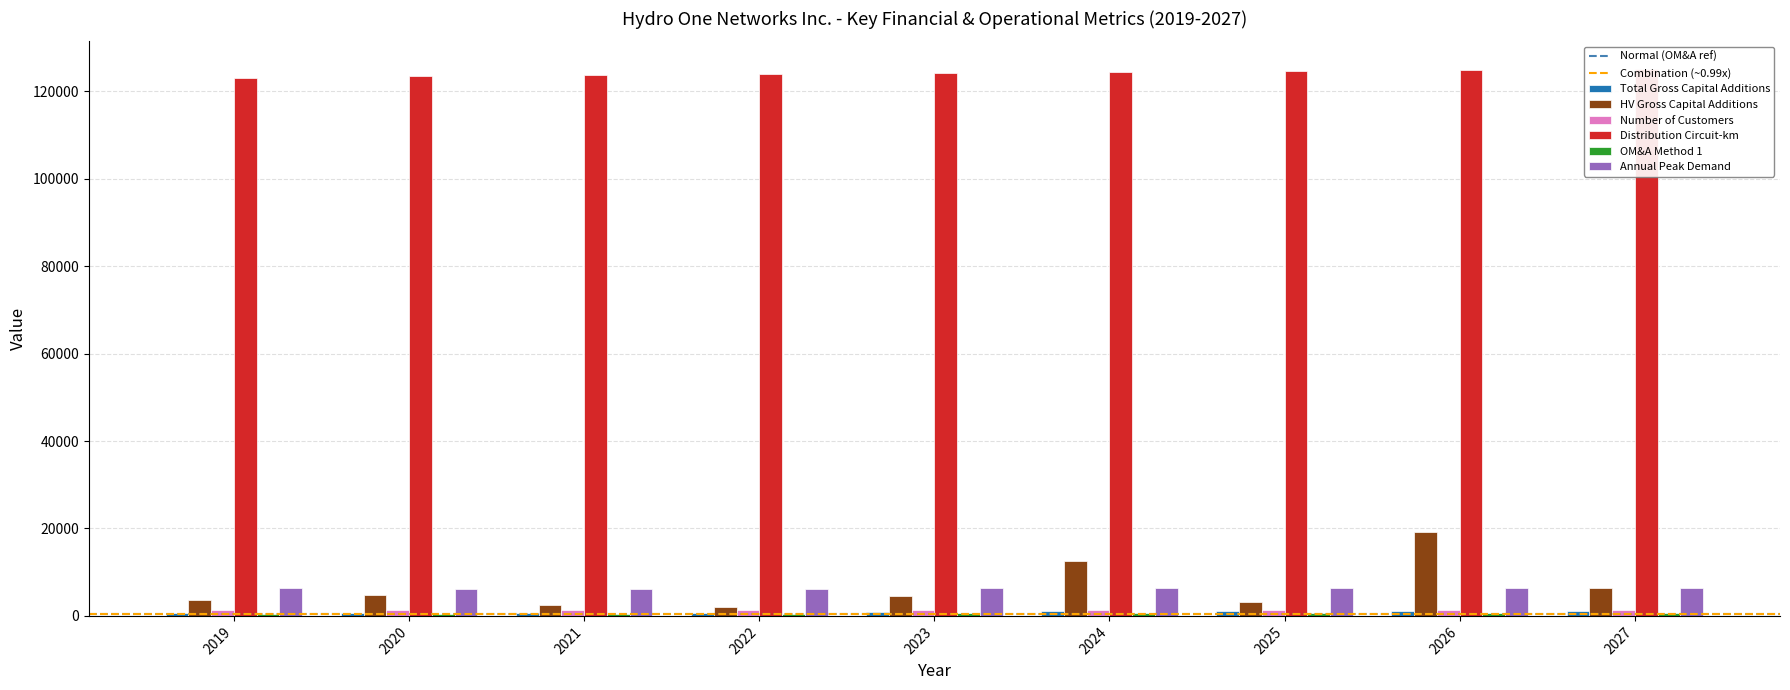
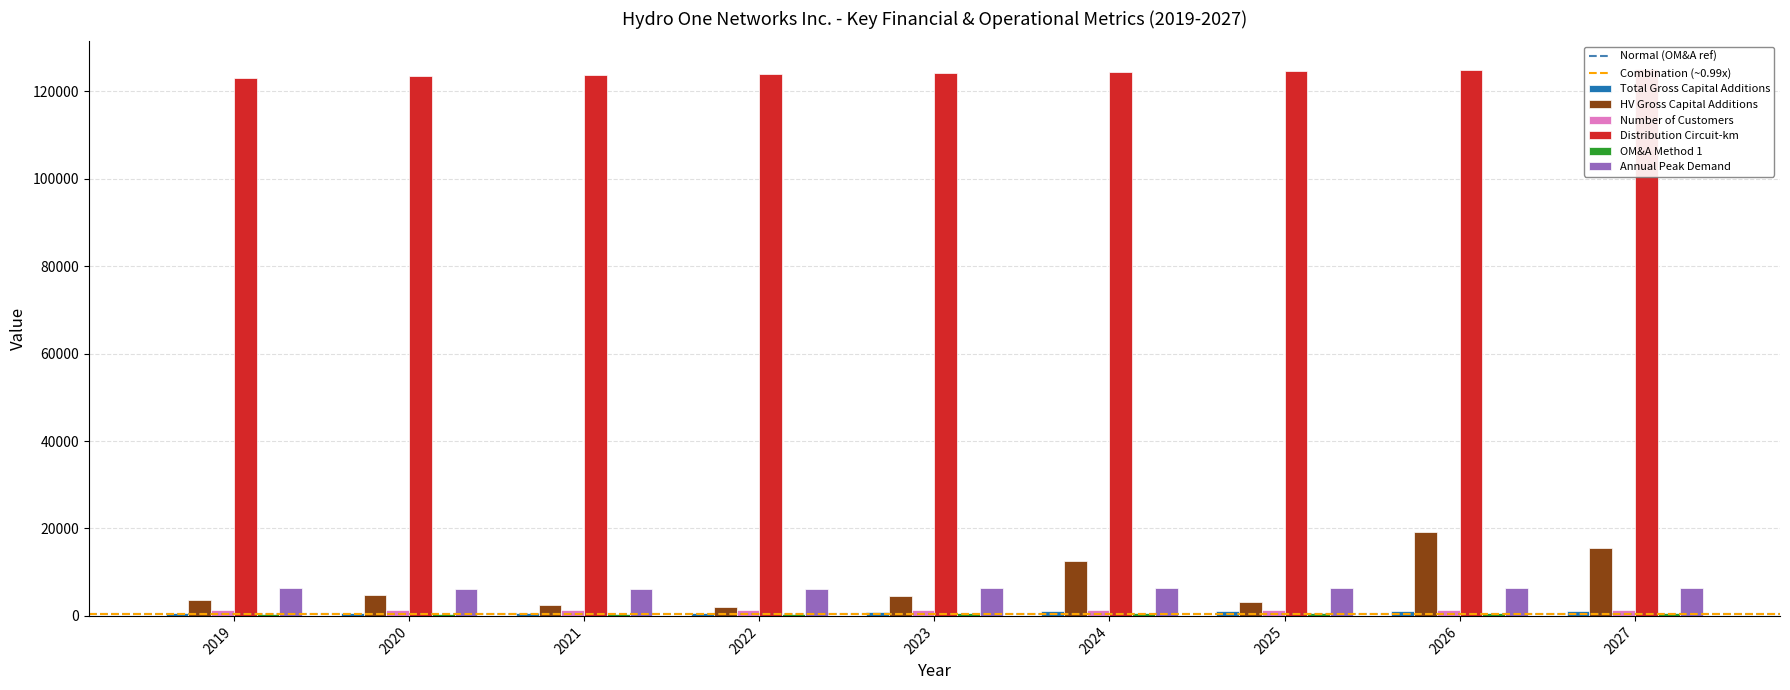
  {
    "Total Gross Capital Additions": {
      "2019": 1000,
      "2020": 1000,
      "2021": 1000,
      "2022": 1000,
      "2023": 1000,
      "2024": 1000,
      "2025": 1000,
      "2026": 1000,
      "2027": 1000
    },
    "HV Gross Capital Additions": {
      "2019": 4000,
      "2020": 5000,
      "2021": 3000,
      "2022": 2000,
      "2023": 5000,
      "2024": 13000,
      "2025": 3000,
      "2026": 19000,
-     "2027": 6000
+     "2027": 15000
    },
    "Number of Customers": {
      "2019": 1000,
      "2020": 1000,
      "2021": 1000,
      "2022": 1000,
      "2023": 1000,
      "2024": 1000,
      "2025": 1000,
      "2026": 1000,
      "2027": 1000
    },
    "Distribution Circuit-km": {
      "2019": 123000,
      "2020": 123000,
      "2021": 124000,
      "2022": 124000,
      "2023": 124000,
      "2024": 124000,
      "2025": 125000,
      "2026": 125000
    },
    "OM&A Method 1": {
      "2024": 1000,
      "2025": 1000,
      "2026": 1000,
      "2027": 1000
    },
    "Annual Peak Demand": {
      "2019": 6000,
      "2020": 6000,
      "2021": 6000,
      "2022": 6000,
      "2023": 6000,
      "2024": 6000,
      "2025": 6000,
      "2026": 6000,
      "2027": 6000
    }
  }
